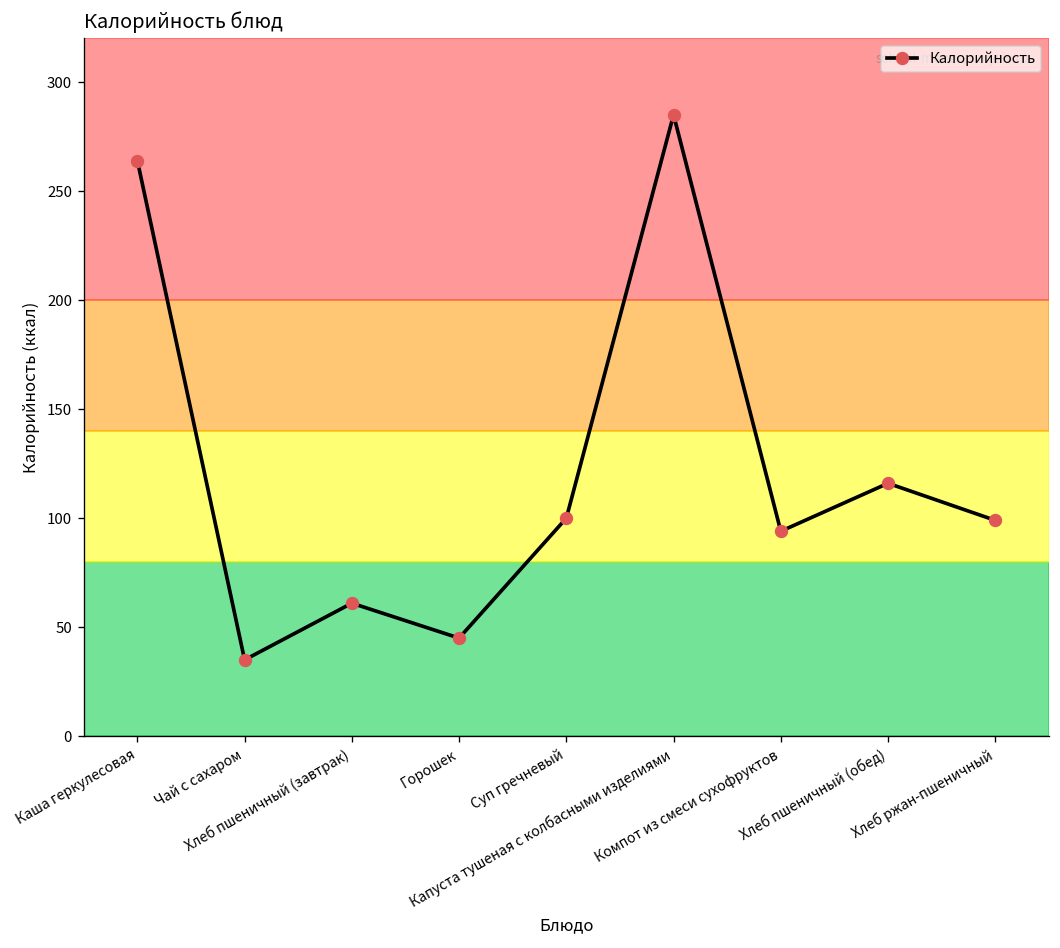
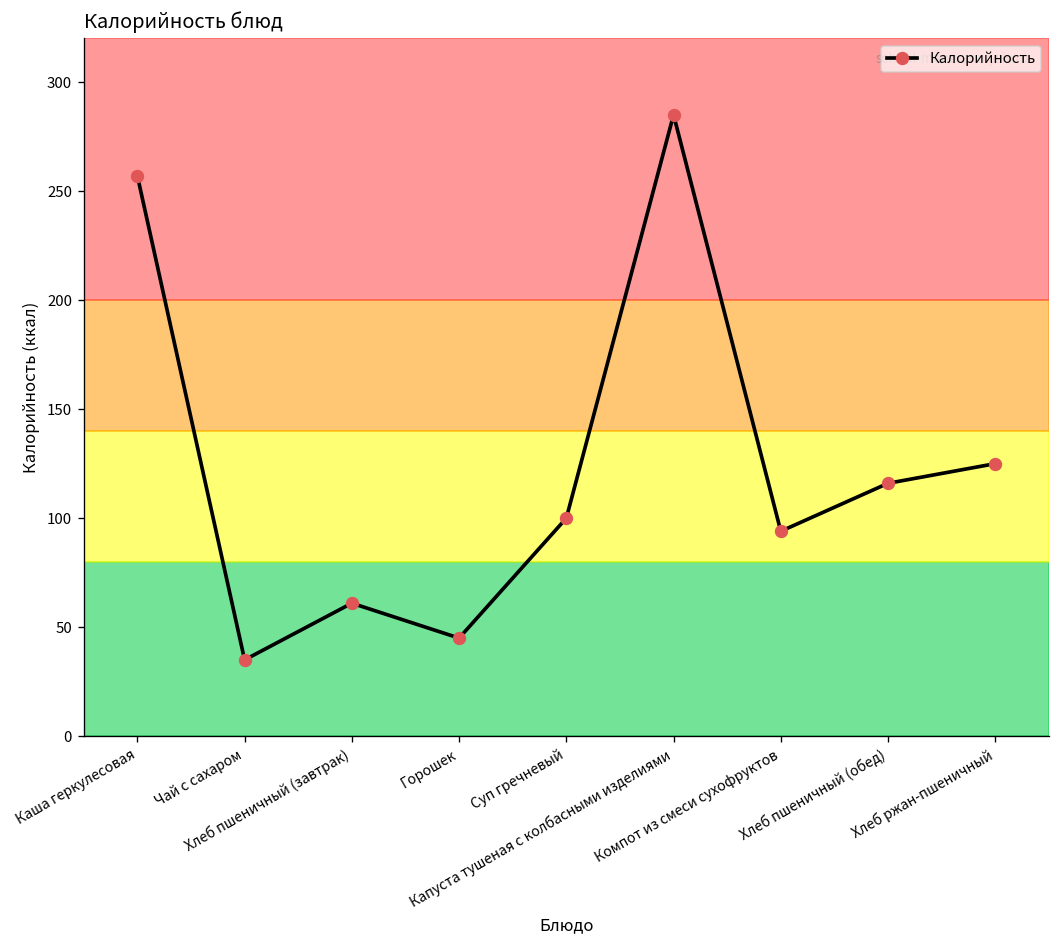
  {
-   "Каша геркулесовая": 264,
+   "Каша геркулесовая": 257,
    "Чай с сахаром": 35,
    "Хлеб пшеничный (завтрак)": 61,
    "Горошек": 45,
    "Суп гречневый": 100,
    "Капуста тушеная с колбасными изделиями": 285,
    "Компот из смеси сухофруктов": 94,
    "Хлеб пшеничный (обед)": 116,
-   "Хлеб ржан-пшеничный": 99
+   "Хлеб ржан-пшеничный": 125
  }
